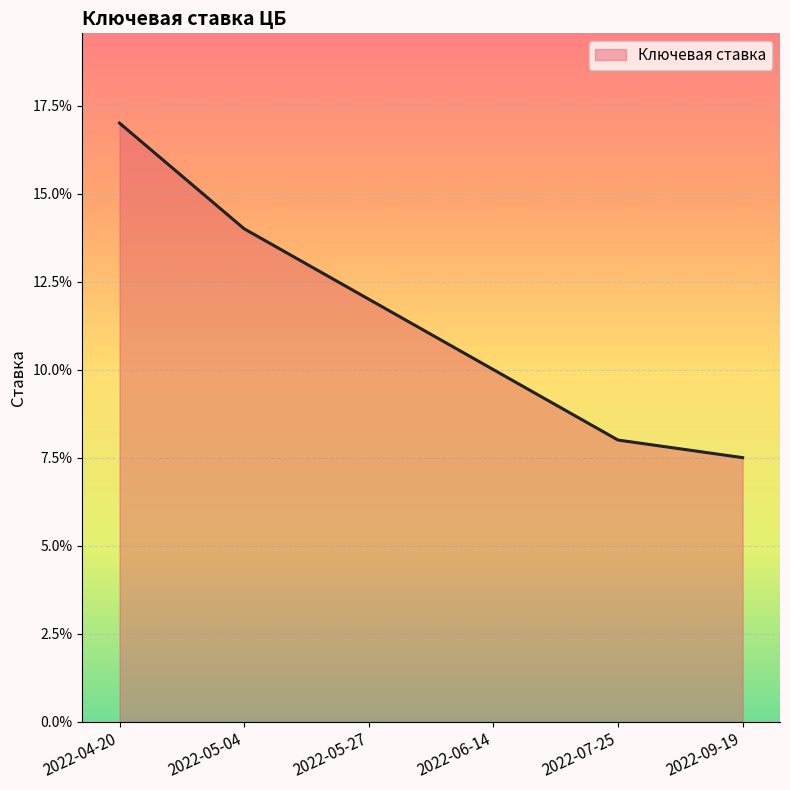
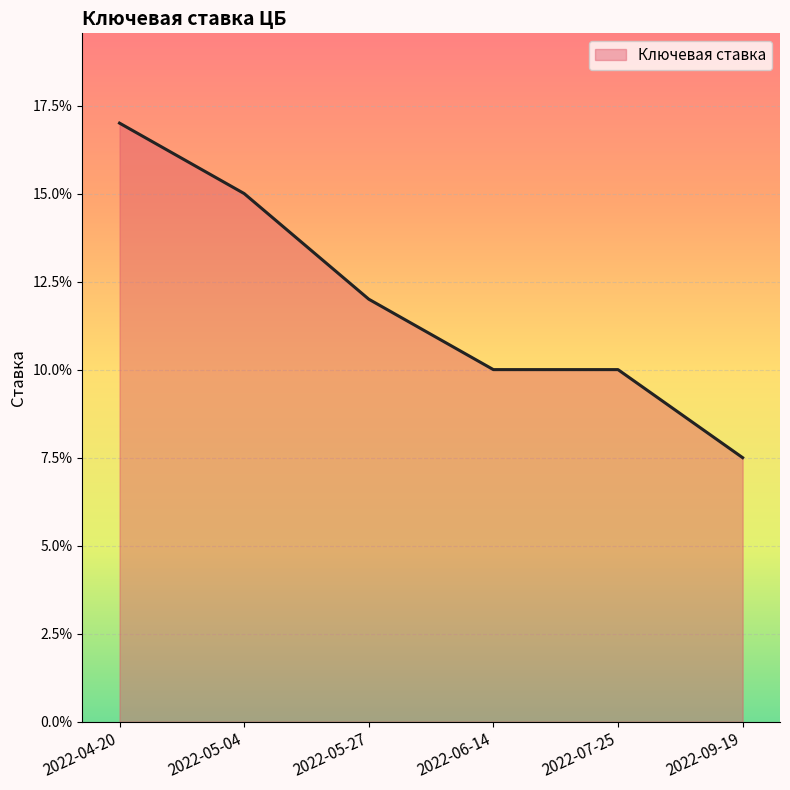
  {
    "2022-04-20": "17.0%",
-   "2022-05-04": "14.0%",
+   "2022-05-04": "15.0%",
    "2022-05-27": "12.0%",
    "2022-06-14": "10.0%",
-   "2022-07-25": "8.0%",
+   "2022-07-25": "10.0%",
    "2022-09-19": "7.5%"
  }
